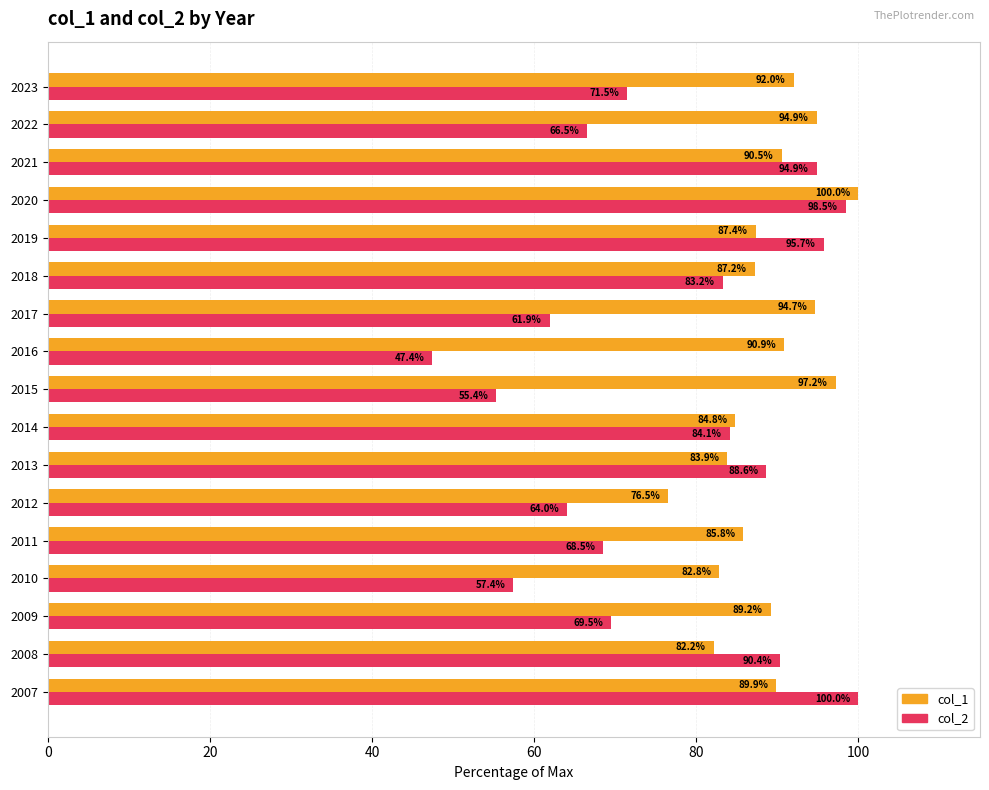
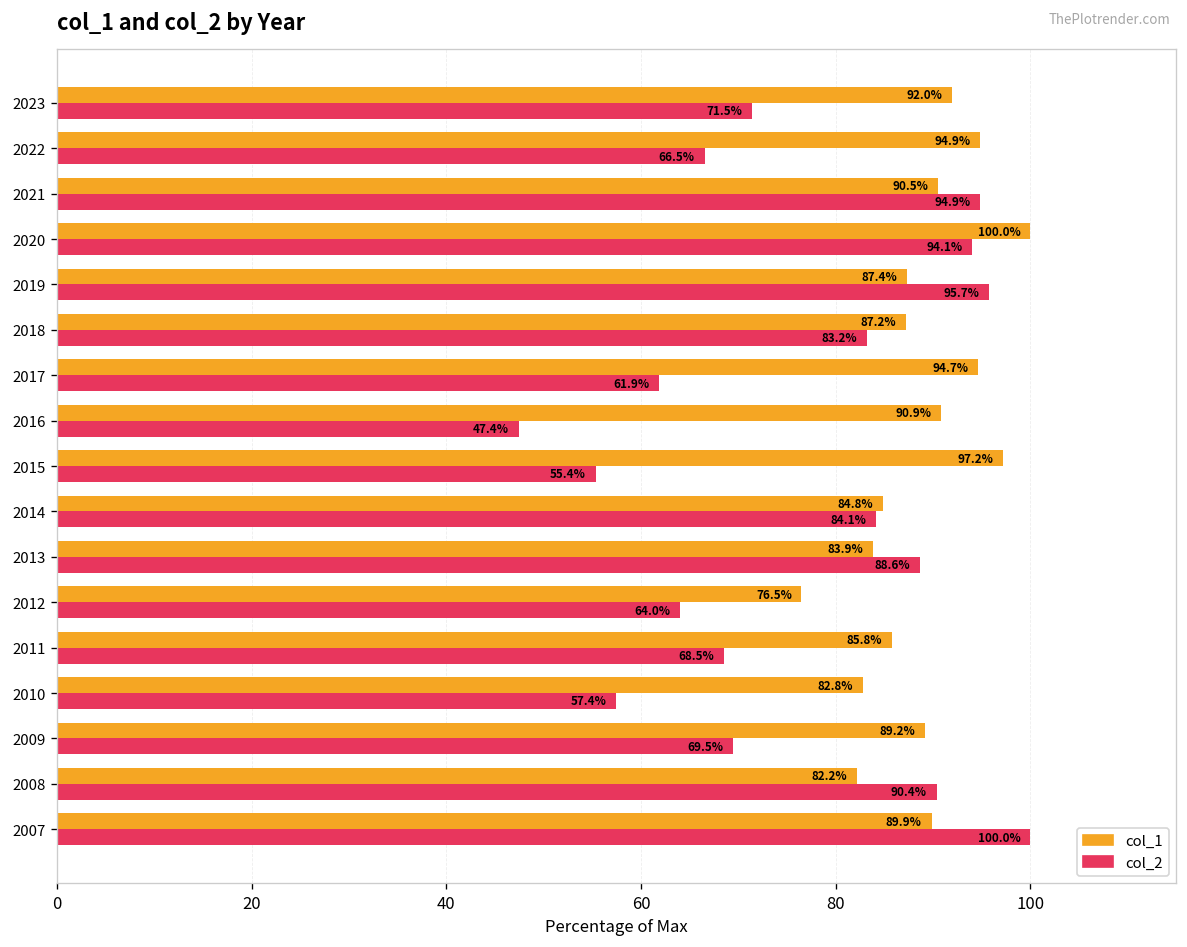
  {
    "col_1": {
      "2023": "92.0%",
      "2022": "94.9%",
      "2021": "90.5%",
      "2020": "100.0%",
      "2019": "87.4%",
      "2018": "87.2%",
      "2017": "94.7%",
      "2016": "90.9%",
      "2015": "97.2%",
      "2014": "84.8%",
      "2013": "83.9%",
      "2012": "76.5%",
      "2011": "85.8%",
      "2010": "82.8%",
      "2009": "89.2%",
      "2008": "82.2%",
      "2007": "89.9%"
    },
    "col_2": {
      "2023": "71.5%",
      "2022": "66.5%",
      "2021": "94.9%",
-     "2020": "98.5%",
+     "2020": "94.1%",
      "2019": "95.7%",
      "2018": "83.2%",
      "2017": "61.9%",
      "2016": "47.4%",
      "2015": "55.4%",
      "2014": "84.1%",
      "2013": "88.6%",
      "2012": "64.0%",
      "2011": "68.5%",
      "2010": "57.4%",
      "2009": "69.5%",
      "2008": "90.4%",
      "2007": "100.0%"
    }
  }
